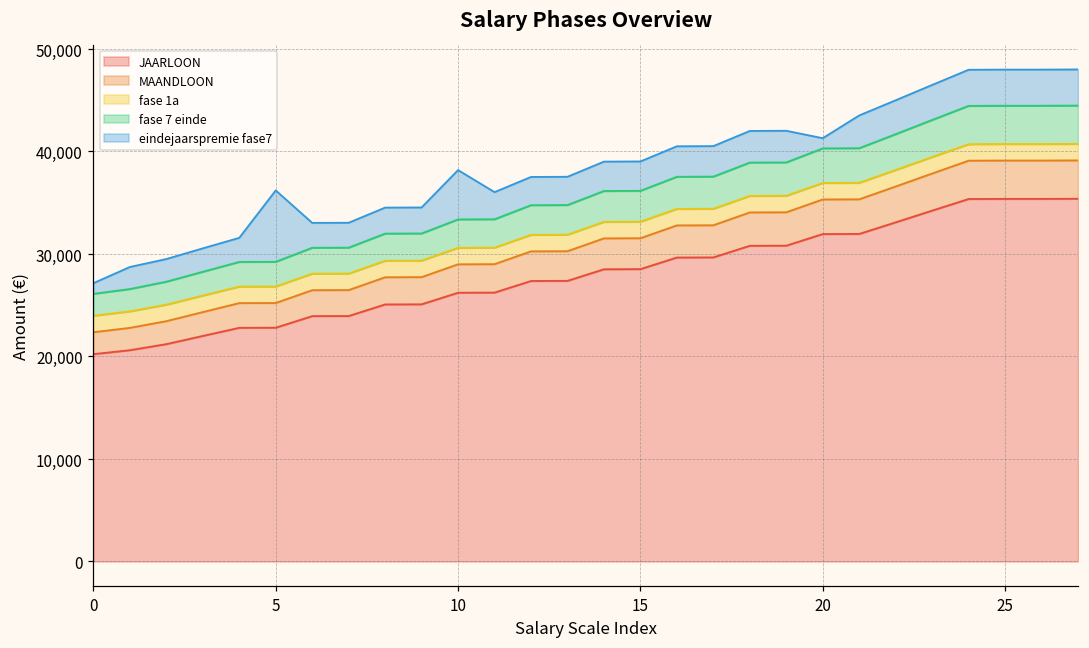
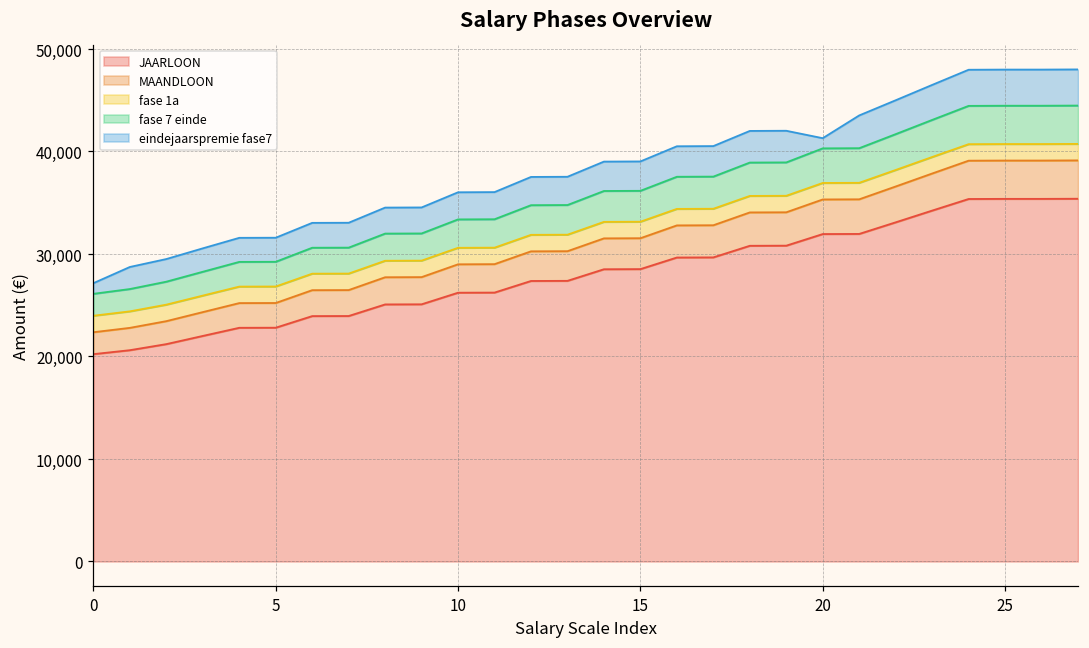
  {
    "fase 7 einde": {
      "0": "2,000",
      "5": "2,000",
      "10": "3,000",
      "15": "3,000",
      "20": "3,000",
      "25": "4,000"
    },
    "eindejaarspremie fase7": {
      "0": "1,000",
-     "5": "7,000",
-     "10": "5,000",
+     "5": "2,000",
+     "10": "3,000",
      "15": "3,000",
      "20": "1,000",
      "25": "4,000"
    }
  }
